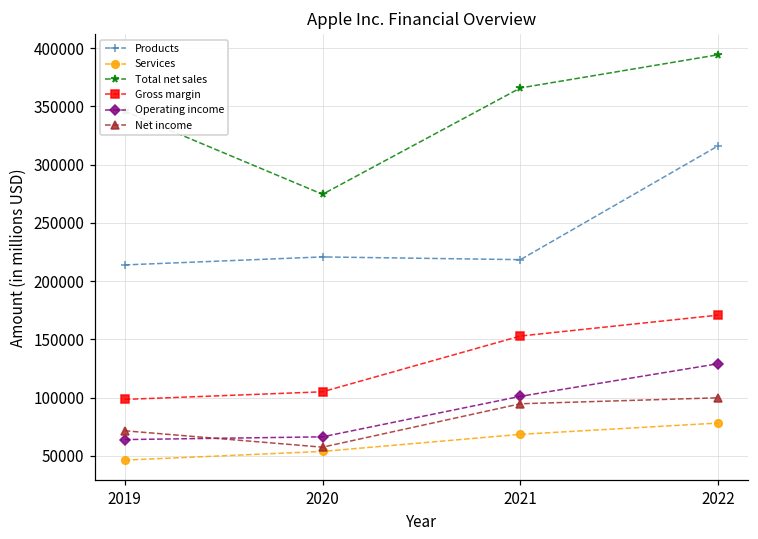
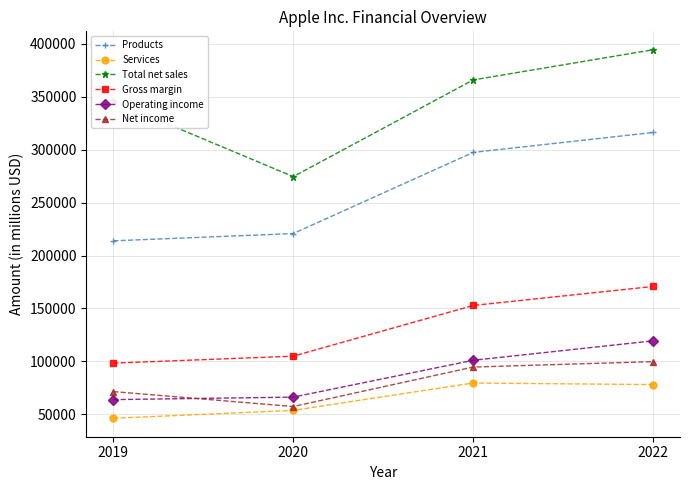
  {
    "Products": {
      "2019": 214000,
      "2020": 221000,
-     "2021": 218000,
+     "2021": 297000,
      "2022": 316000
    },
    "Services": {
      "2019": 46000,
      "2020": 54000,
-     "2021": 68000,
+     "2021": 80000,
      "2022": 78000
    },
    "Total net sales": {
      "2020": 275000,
      "2021": 366000,
      "2022": 394000
    },
    "Gross margin": {
      "2019": 98000,
      "2020": 105000,
      "2021": 153000,
      "2022": 171000
    },
    "Operating income": {
      "2019": 64000,
      "2020": 66000,
      "2021": 101000,
-     "2022": 129000
+     "2022": 119000
    },
    "Net income": {
      "2019": 72000,
      "2020": 57000,
      "2021": 95000,
      "2022": 100000
    }
  }
